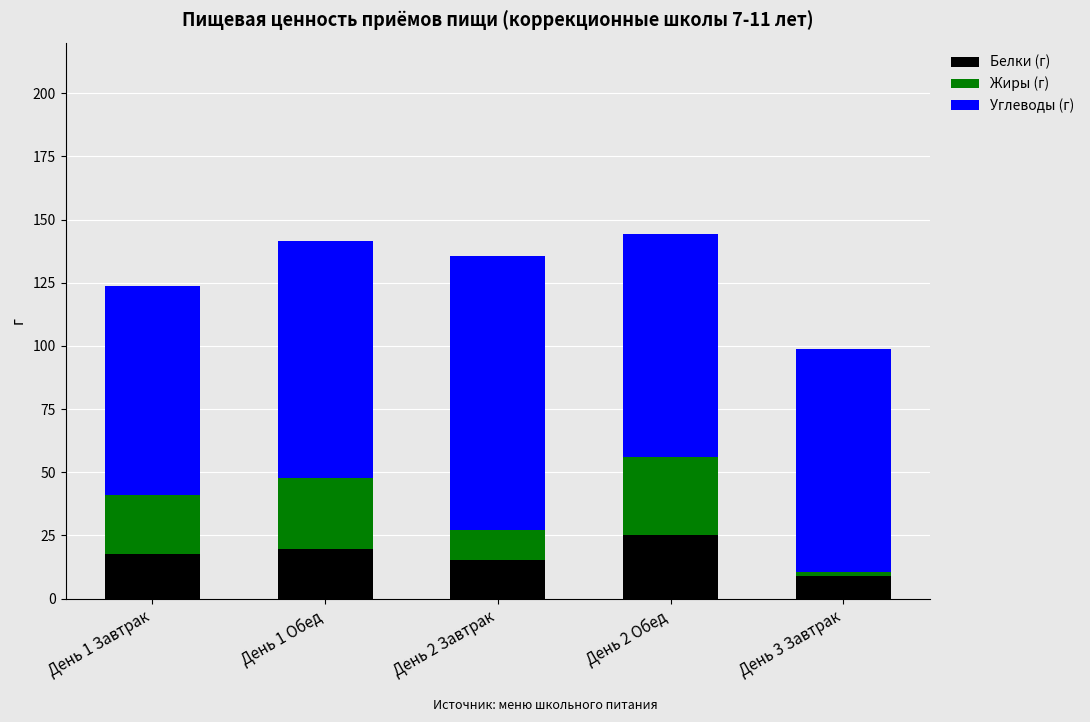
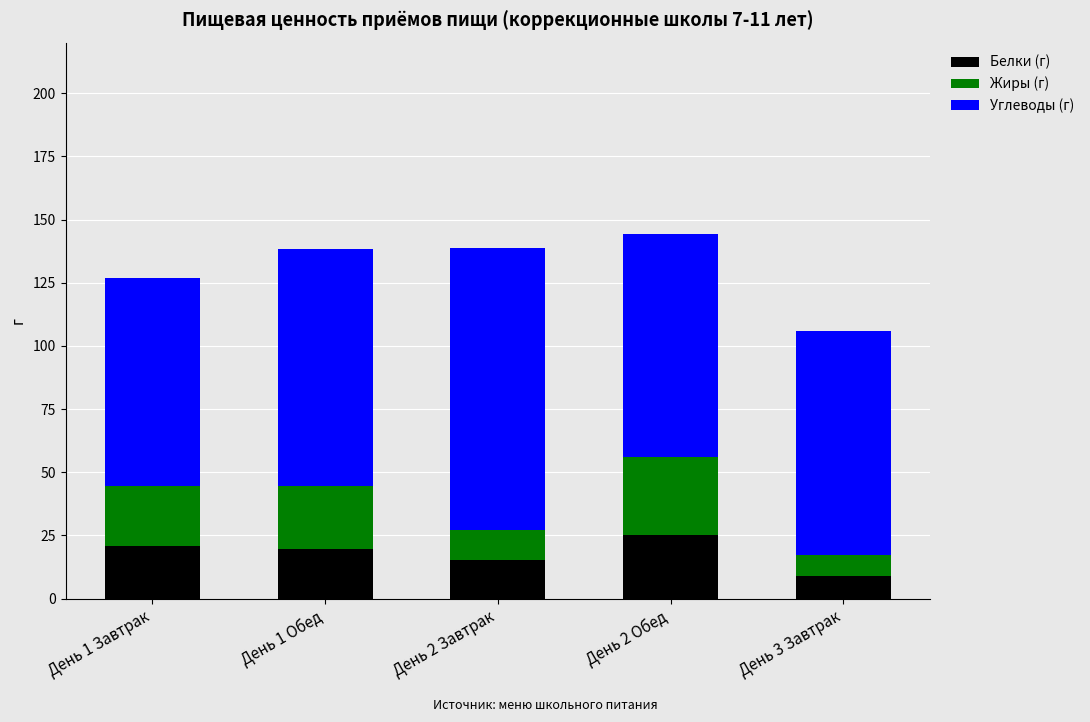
  {
    "Белки (г)": {
-     "День 1 Завтрак": 17,
+     "День 1 Завтрак": 21,
      "День 1 Обед": 19,
      "День 2 Завтрак": 15,
      "День 2 Обед": 25,
      "День 3 Завтрак": 9
    },
    "Жиры (г)": {
      "День 1 Завтрак": 23,
-     "День 1 Обед": 28,
+     "День 1 Обед": 25,
      "День 2 Завтрак": 12,
      "День 2 Обед": 31,
-     "День 3 Завтрак": 2
+     "День 3 Завтрак": 8
    },
    "Углеводы (г)": {
      "День 1 Завтрак": 83,
      "День 1 Обед": 94,
-     "День 2 Завтрак": 108,
+     "День 2 Завтрак": 111,
      "День 2 Обед": 88,
      "День 3 Завтрак": 88
    }
  }
